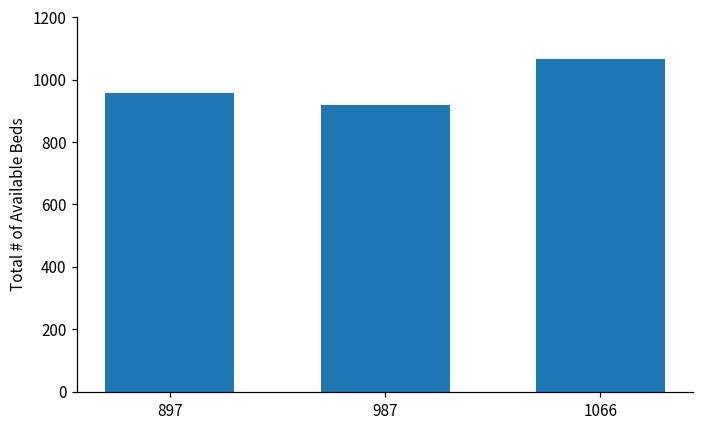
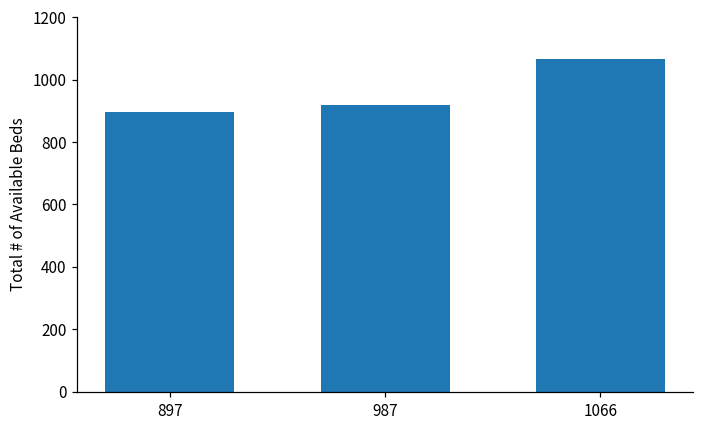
  {
-   "897": 960,
+   "897": 900,
    "987": 920,
    "1066": 1070
  }
